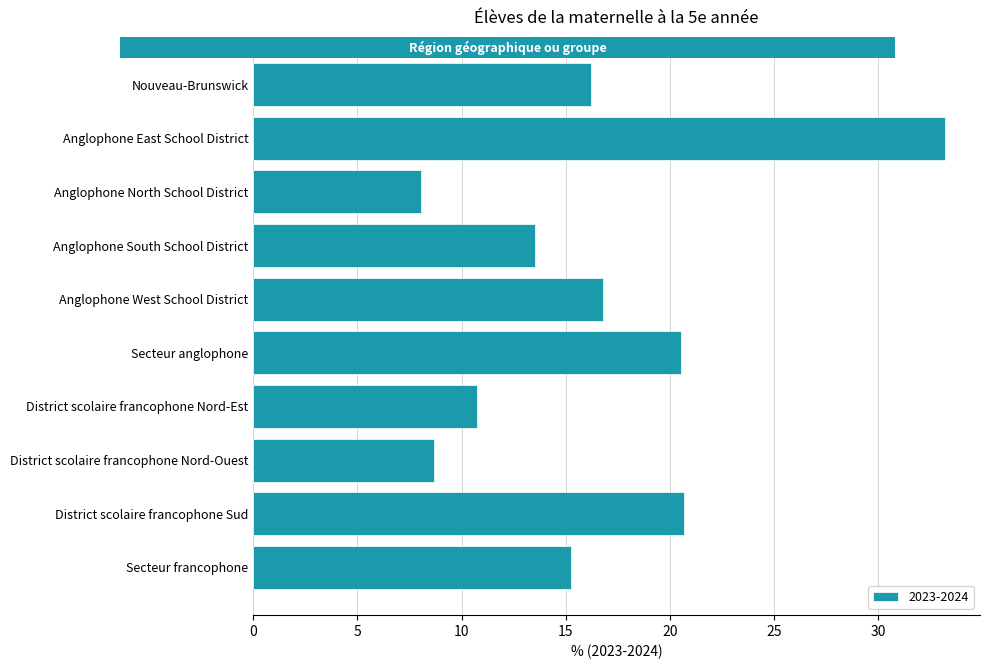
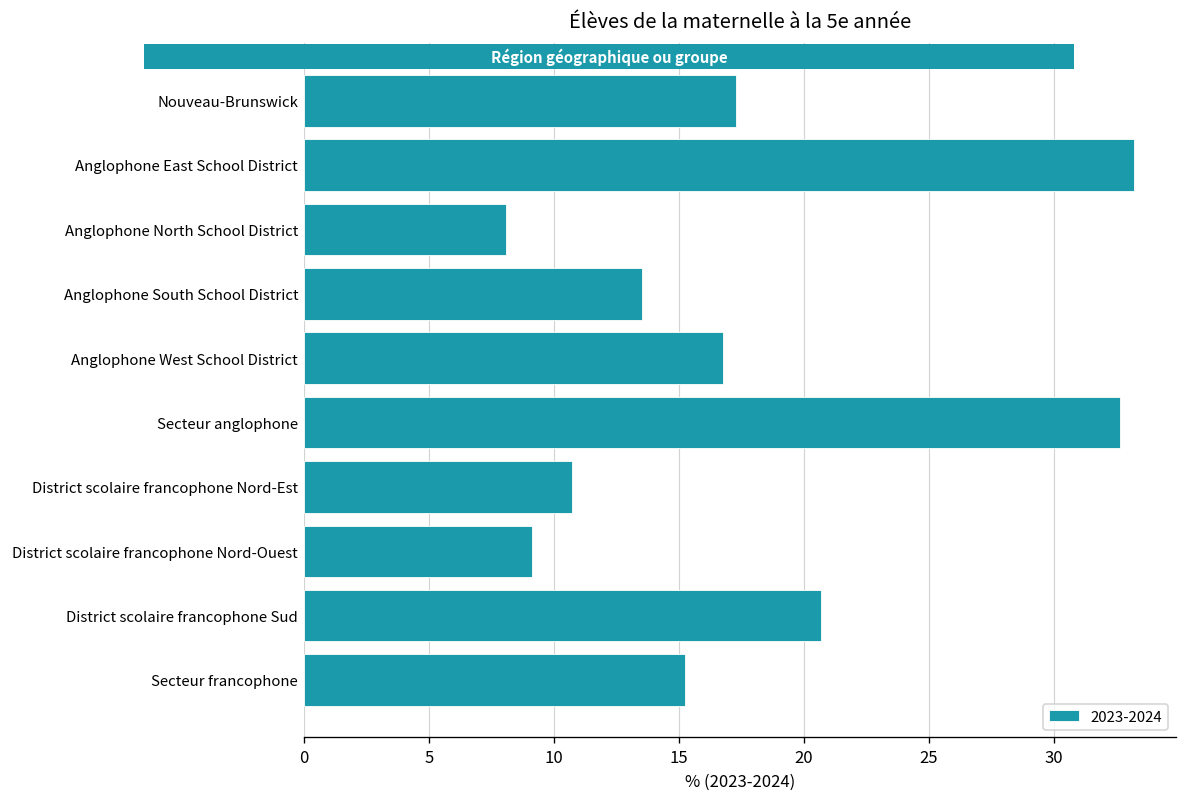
  {
-   "Nouveau-Brunswick": 16.2,
+   "Nouveau-Brunswick": 17.3,
    "Anglophone East School District": 33.2,
    "Anglophone North School District": 8.1,
    "Anglophone South School District": 13.5,
    "Anglophone West School District": 16.8,
-   "Secteur anglophone": 20.6,
+   "Secteur anglophone": 32.6,
    "District scolaire francophone Nord-Est": 10.7,
-   "District scolaire francophone Nord-Ouest": 8.7,
+   "District scolaire francophone Nord-Ouest": 9.1,
    "District scolaire francophone Sud": 20.7,
    "Secteur francophone": 15.3
  }
